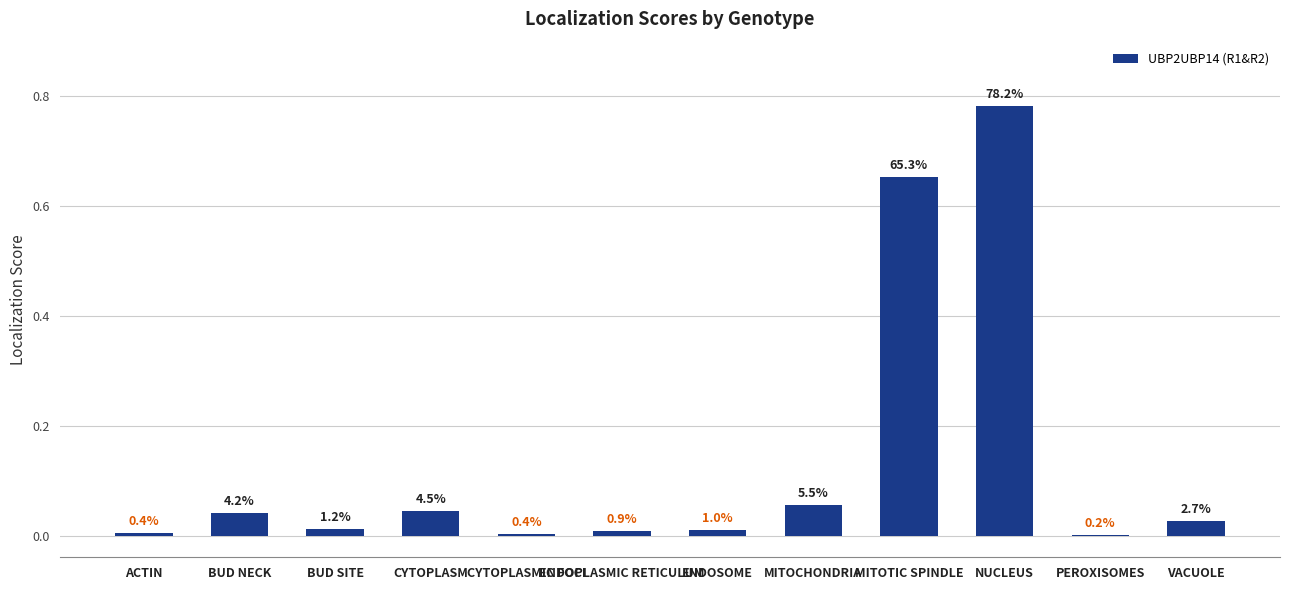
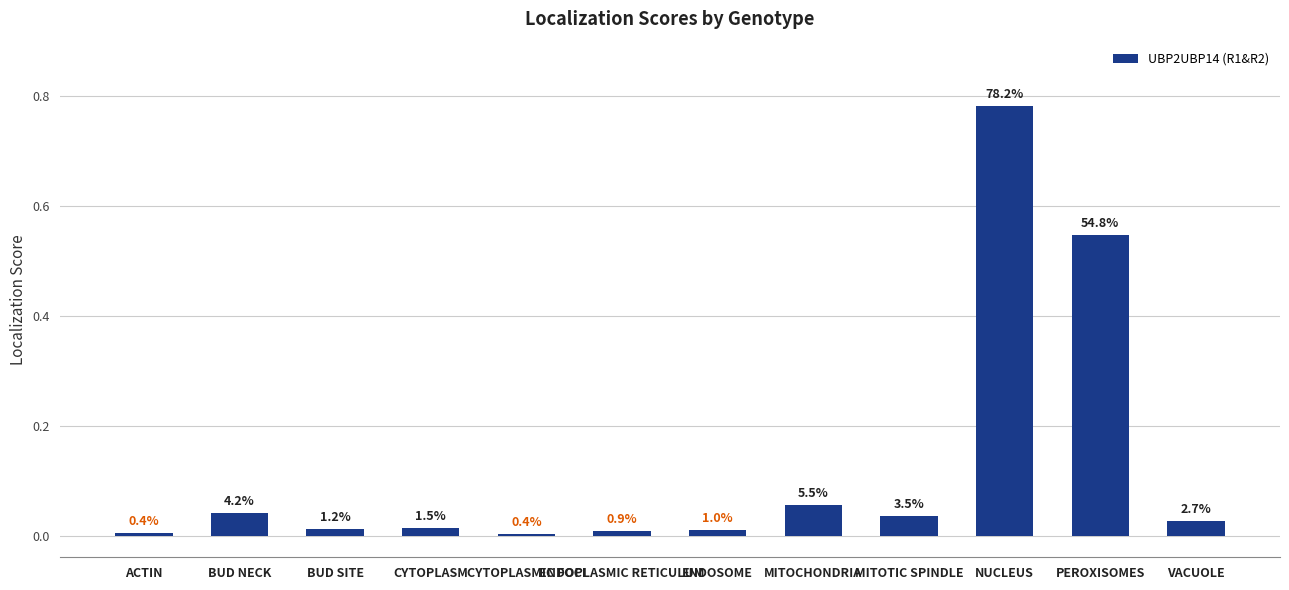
  {
    "ACTIN": "0.4%",
    "BUD NECK": "4.2%",
    "BUD SITE": "1.2%",
-   "CYTOPLASM": "4.5%",
+   "CYTOPLASM": "1.5%",
    "MITOCHONDRIA": "5.5%",
-   "MITOTIC SPINDLE": "65.3%",
+   "MITOTIC SPINDLE": "3.5%",
    "NUCLEUS": "78.2%",
-   "PEROXISOMES": "0.2%",
+   "PEROXISOMES": "54.8%",
    "VACUOLE": "2.7%"
  }
